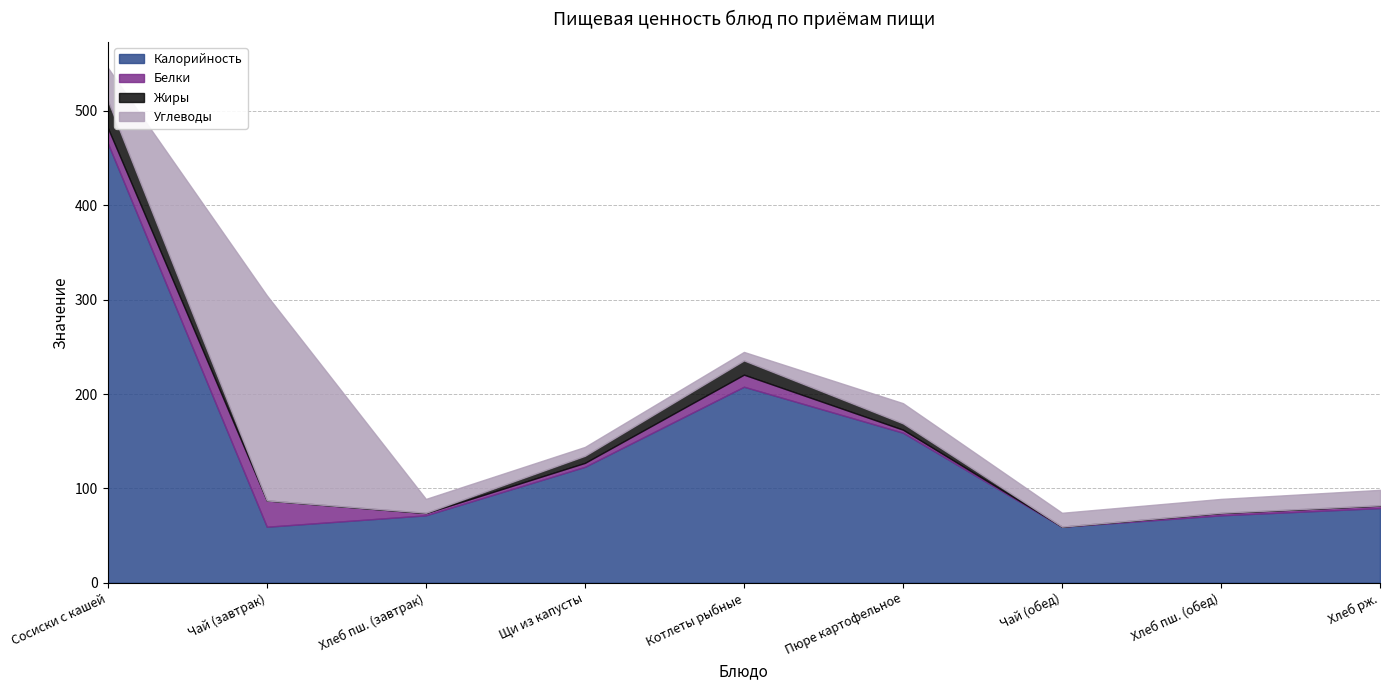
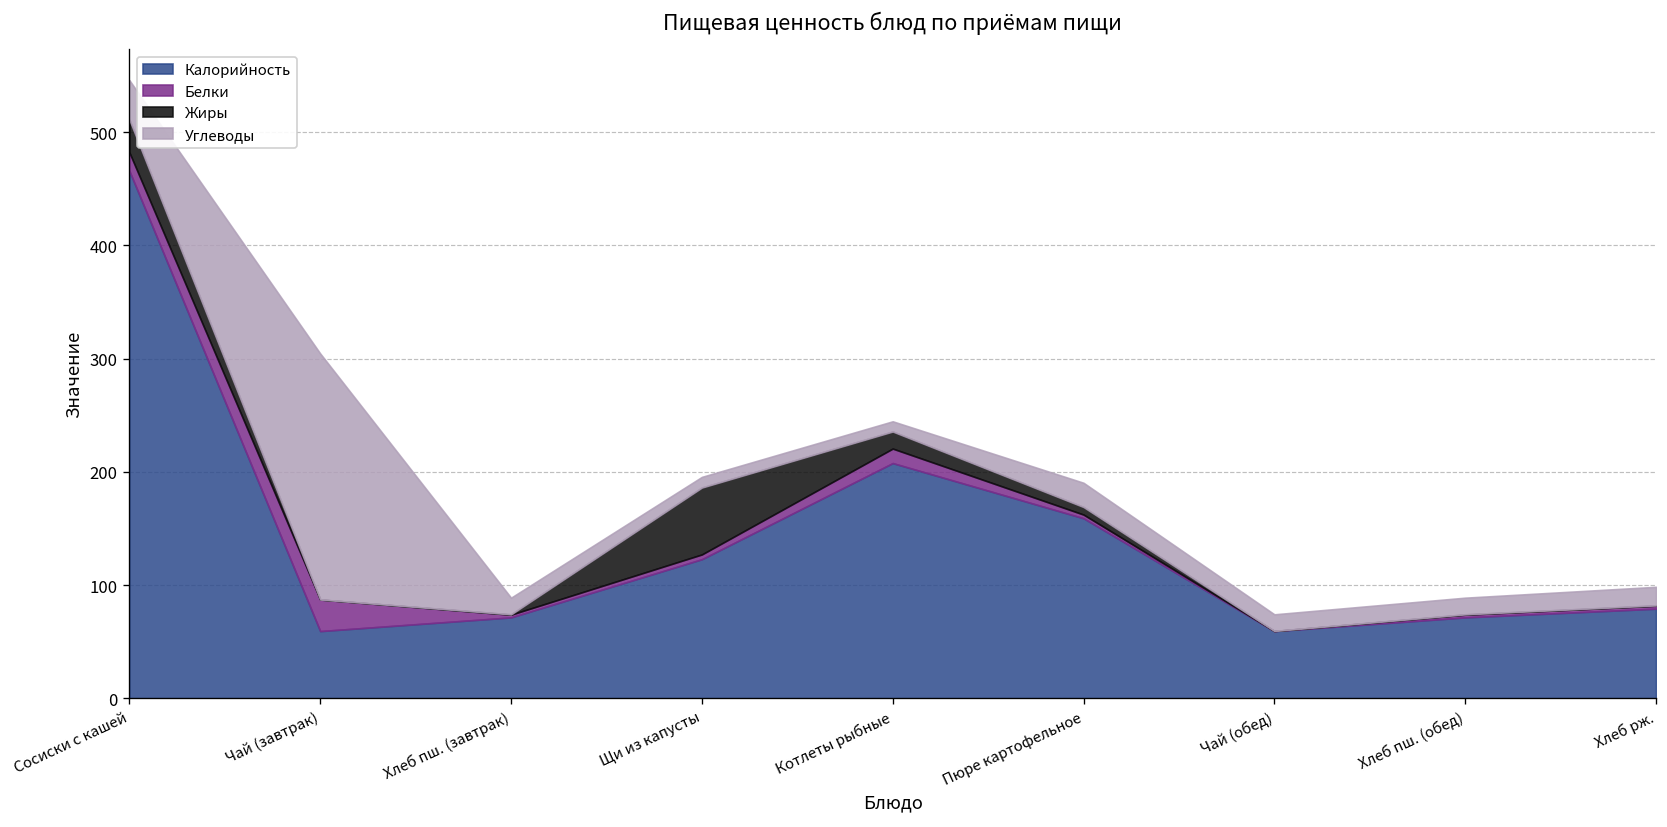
  {
    "Калорийность": {
      "Сосиски с кашей": 470,
      "Чай (завтрак)": 60,
      "Щи из капусты": 120,
      "Котлеты рыбные": 210,
      "Пюре картофельное": 160
    },
    "Белки": {
      "Сосиски с кашей": 20,
      "Щи из капусты": 0,
      "Котлеты рыбные": 10,
      "Пюре картофельное": 0
    },
    "Жиры": {
      "Сосиски с кашей": 30,
-     "Щи из капусты": 10,
+     "Щи из капусты": 60,
      "Котлеты рыбные": 20,
      "Пюре картофельное": 10
    },
    "Углеводы": {
      "Сосиски с кашей": 30,
      "Чай (завтрак)": 220,
      "Хлеб пш. (завтрак)": 10,
      "Щи из капусты": 10,
      "Котлеты рыбные": 10,
      "Пюре картофельное": 20,
      "Чай (обед)": 10,
      "Хлеб пш. (обед)": 10,
      "Хлеб рж.": 20
    }
  }
